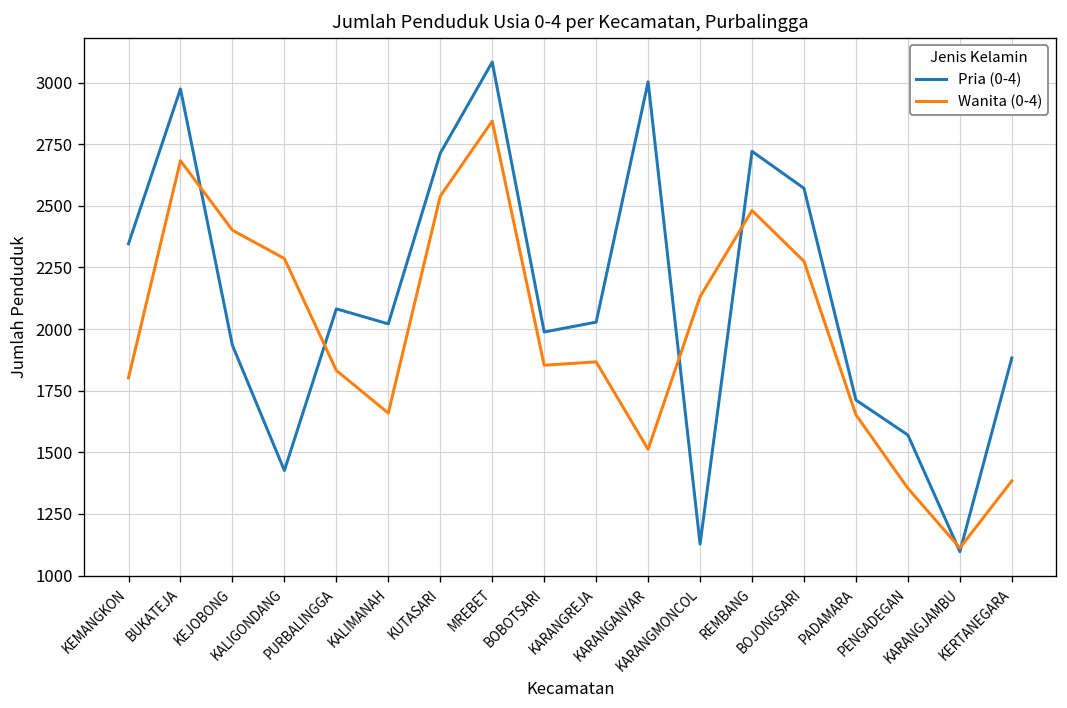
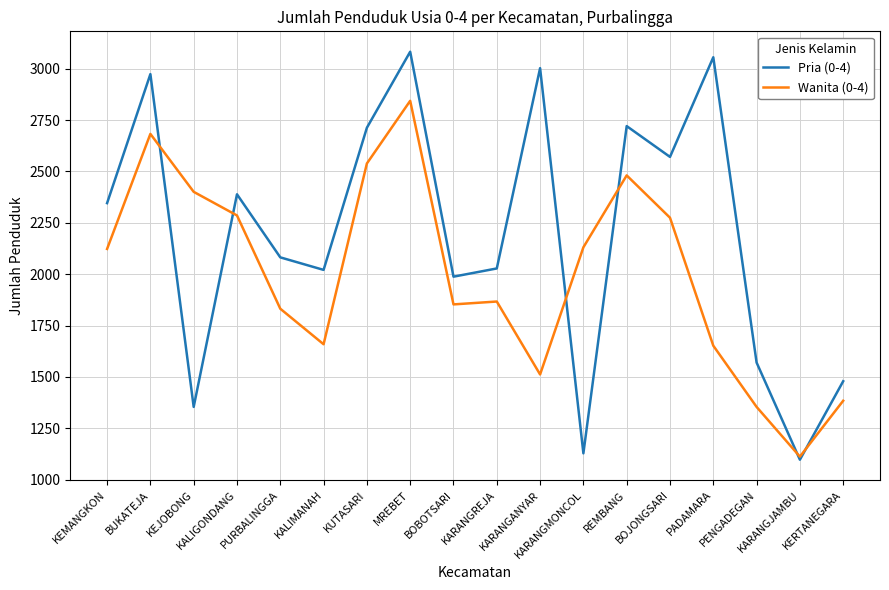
  {
    "Pria (0-4)": {
      "KEMANGKON": 2350,
      "BUKATEJA": 2970,
-     "KEJOBONG": 1930,
-     "KALIGONDANG": 1430,
+     "KEJOBONG": 1350,
+     "KALIGONDANG": 2390,
      "PURBALINGGA": 2080,
      "KALIMANAH": 2020,
      "KUTASARI": 2710,
      "MREBET": 3080,
      "BOBOTSARI": 1990,
      "KARANGREJA": 2030,
      "KARANGANYAR": 3000,
      "KARANGMONCOL": 1130,
      "REMBANG": 2720,
      "BOJONGSARI": 2570,
-     "PADAMARA": 1710,
+     "PADAMARA": 3060,
      "PENGADEGAN": 1570,
      "KARANGJAMBU": 1100,
-     "KERTANEGARA": 1880
+     "KERTANEGARA": 1480
    },
    "Wanita (0-4)": {
-     "KEMANGKON": 1800,
+     "KEMANGKON": 2120,
      "BUKATEJA": 2680,
      "KEJOBONG": 2400,
      "KALIGONDANG": 2290,
      "PURBALINGGA": 1830,
      "KALIMANAH": 1660,
      "KUTASARI": 2540,
      "MREBET": 2840,
      "BOBOTSARI": 1850,
      "KARANGREJA": 1870,
      "KARANGANYAR": 1510,
      "KARANGMONCOL": 2130,
      "REMBANG": 2480,
      "BOJONGSARI": 2280,
      "PADAMARA": 1650,
      "PENGADEGAN": 1350,
      "KARANGJAMBU": 1110,
      "KERTANEGARA": 1380
    }
  }
